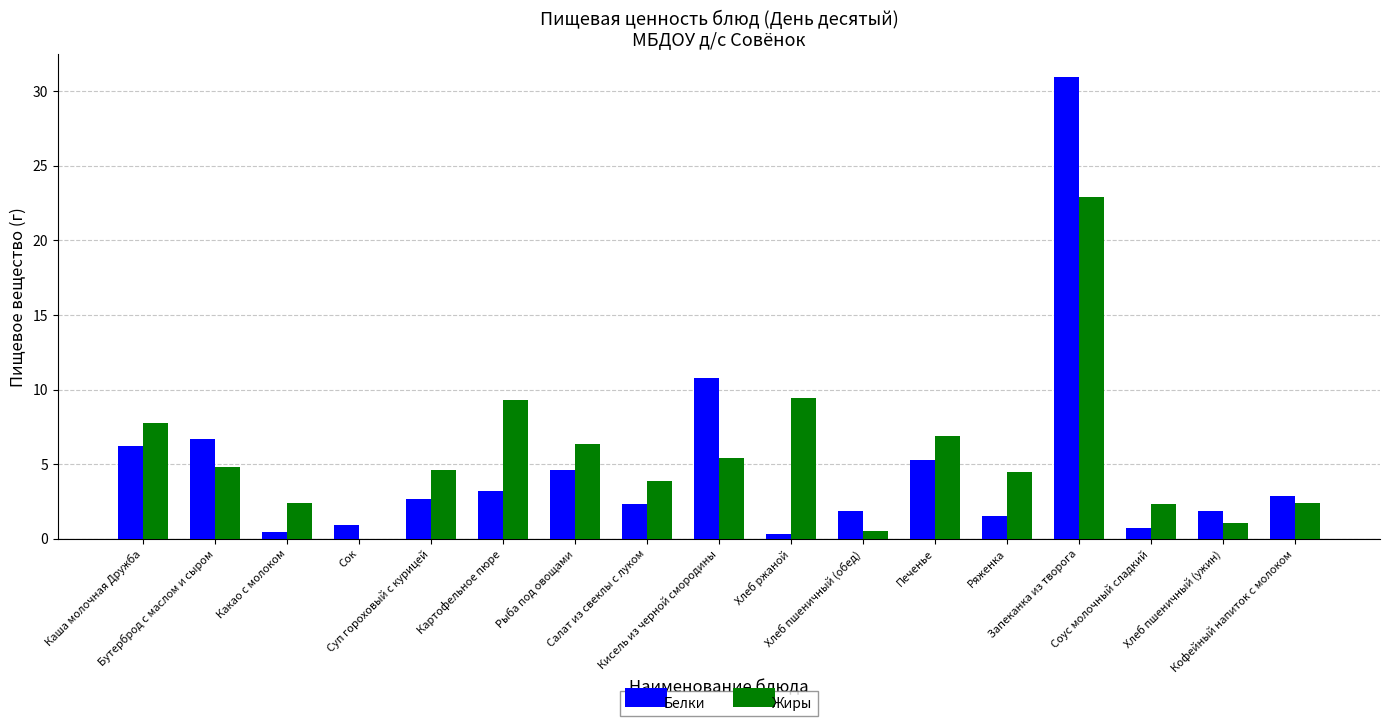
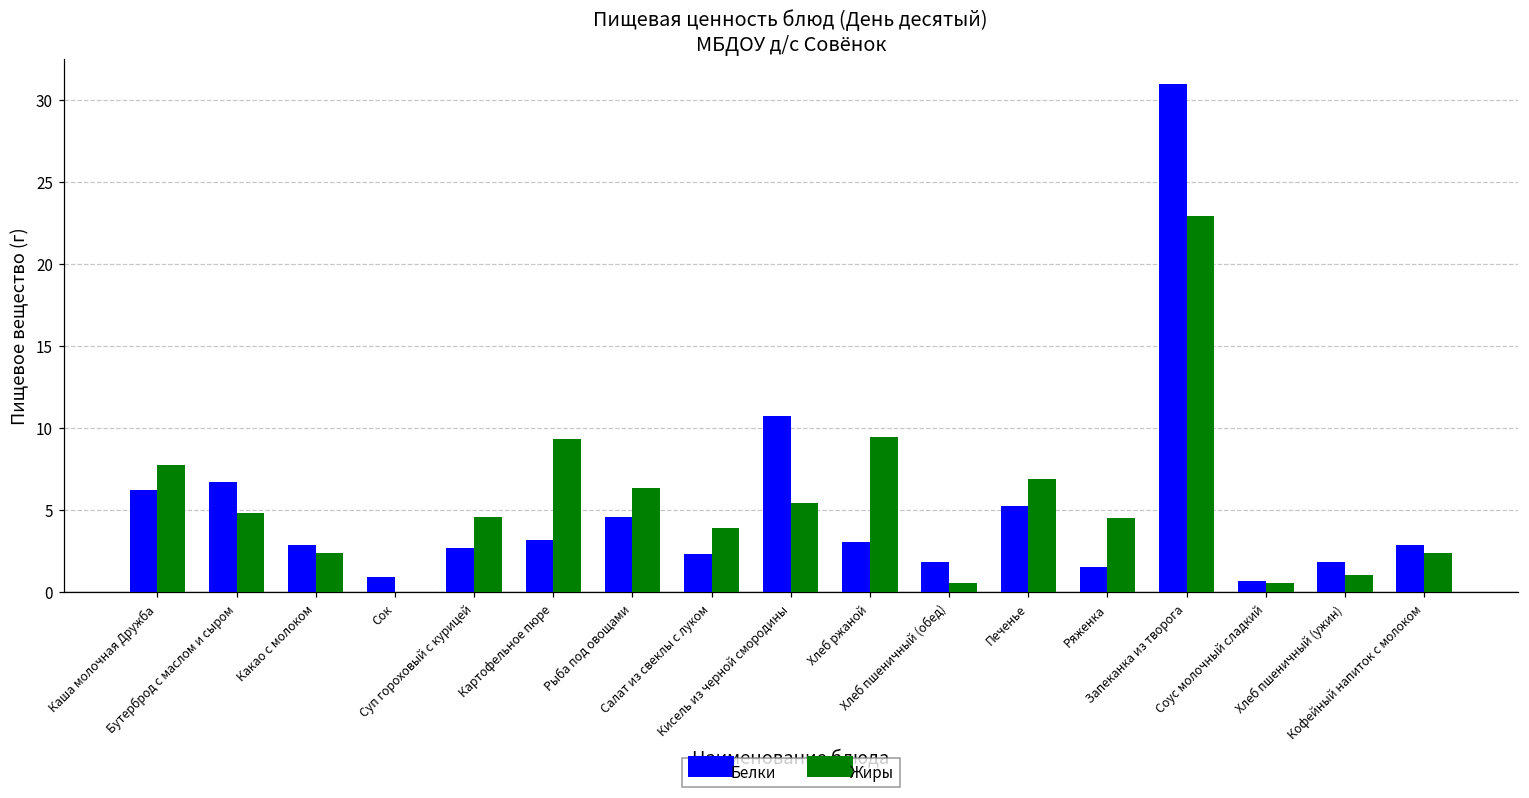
  {
    "Белки": {
      "Каша молочная Дружба": 6.2,
      "Бутерброд с маслом и сыром": 6.7,
-     "Какао с молоком": 0.4,
+     "Какао с молоком": 2.9,
      "Сок": 0.9,
      "Суп гороховый с курицей": 2.7,
      "Картофельное пюре": 3.2,
      "Рыба под овощами": 4.6,
      "Салат из свеклы с луком": 2.3,
      "Кисель из черной смородины": 10.8,
-     "Хлеб ржаной": 0.3,
+     "Хлеб ржаной": 3.1,
      "Хлеб пшеничный (обед)": 1.8,
      "Печенье": 5.3,
      "Ряженка": 1.5,
      "Запеканка из творога": 30.9,
      "Соус молочный сладкий": 0.7,
      "Хлеб пшеничный (ужин)": 1.8,
      "Кофейный напиток с молоком": 2.9
    },
    "Жиры": {
      "Каша молочная Дружба": 7.7,
      "Бутерброд с маслом и сыром": 4.8,
      "Какао с молоком": 2.4,
      "Сок": 0.0,
      "Суп гороховый с курицей": 4.6,
      "Картофельное пюре": 9.3,
      "Рыба под овощами": 6.4,
      "Салат из свеклы с луком": 3.9,
      "Кисель из черной смородины": 5.4,
      "Хлеб ржаной": 9.4,
      "Хлеб пшеничный (обед)": 0.5,
      "Печенье": 6.9,
      "Ряженка": 4.5,
      "Запеканка из творога": 22.9,
-     "Соус молочный сладкий": 2.3,
+     "Соус молочный сладкий": 0.6,
      "Хлеб пшеничный (ужин)": 1.1,
      "Кофейный напиток с молоком": 2.4
    }
  }
